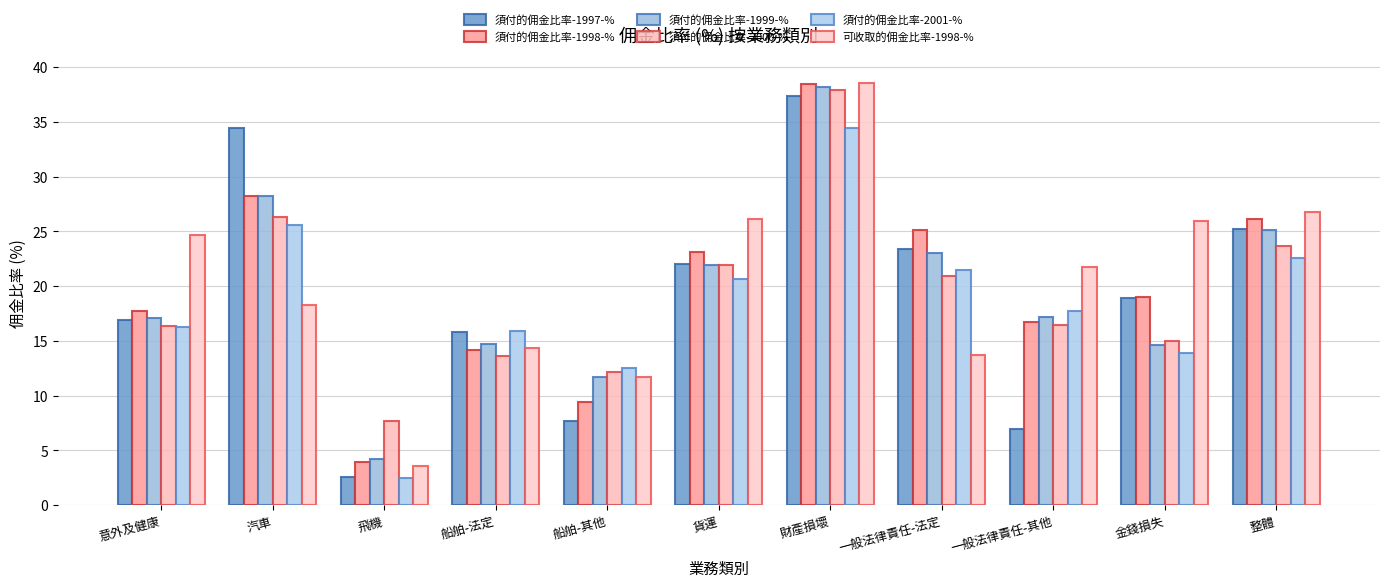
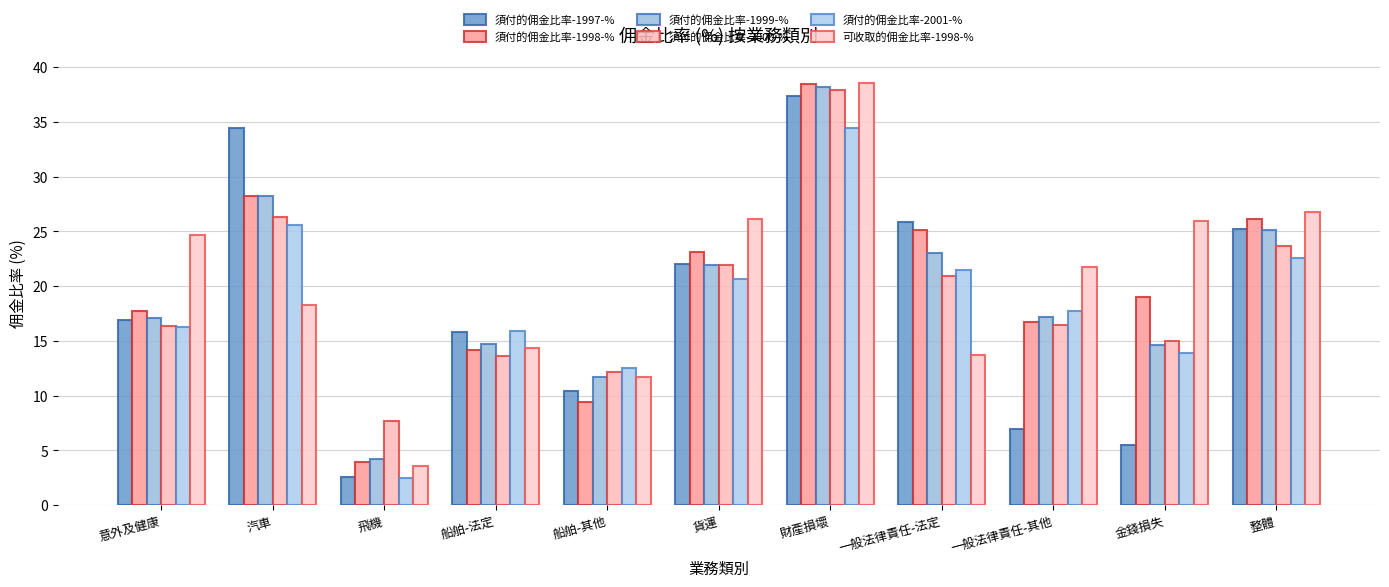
  {
    "須付的佣金比率-1997-%": {
      "意外及健康": 16.9,
      "汽車": 34.5,
      "飛機": 2.6,
      "船舶-法定": 15.8,
-     "船舶-其他": 7.7,
+     "船舶-其他": 10.4,
      "貨運": 22.0,
      "財產損壞": 37.4,
-     "一般法律責任-法定": 23.4,
+     "一般法律責任-法定": 25.9,
      "一般法律責任-其他": 7.0,
-     "金錢損失": 18.9,
+     "金錢損失": 5.5,
      "整體": 25.2
    }
  }
